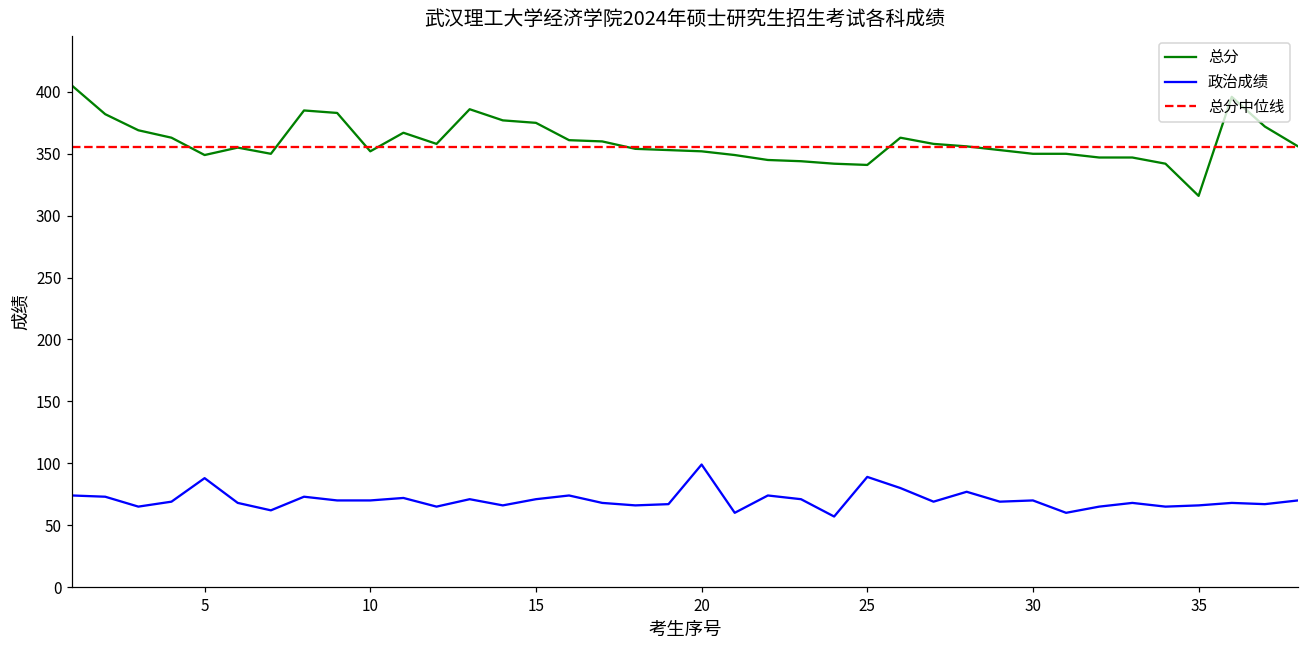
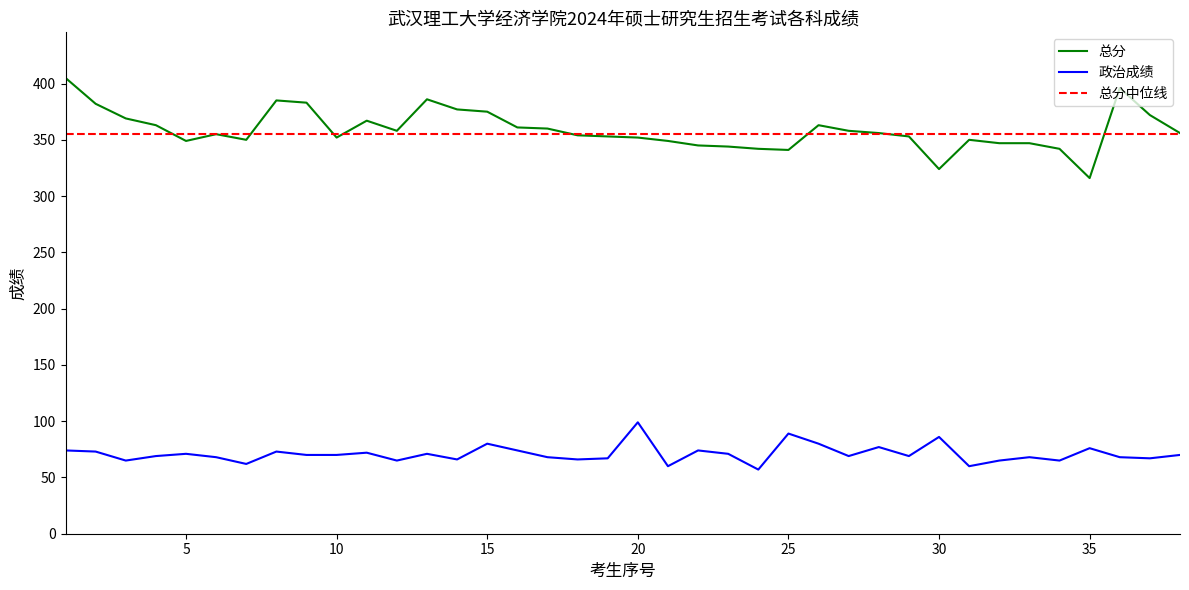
  {
    "总分": {
      "5": 349,
      "10": 352,
      "15": 375,
      "20": 352,
      "25": 341,
-     "30": 350,
+     "30": 324,
      "35": 316
    },
    "政治成绩": {
-     "5": 88,
+     "5": 71,
      "10": 70,
-     "15": 71,
+     "15": 80,
      "20": 99,
      "25": 89,
-     "30": 70,
-     "35": 66
+     "30": 86,
+     "35": 76
    }
  }
